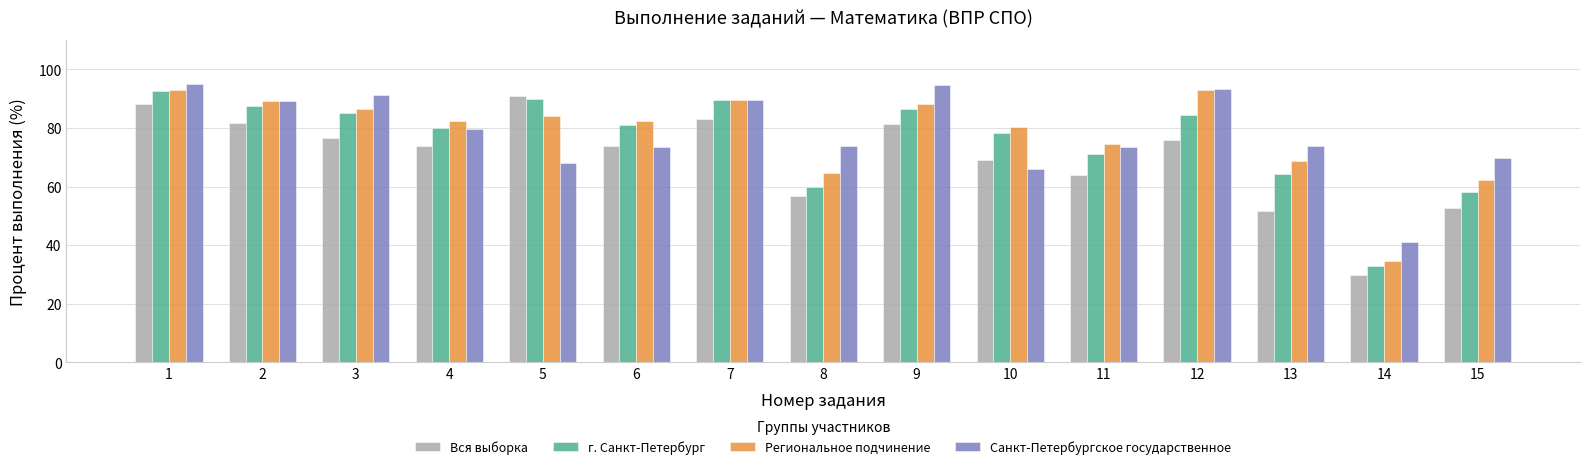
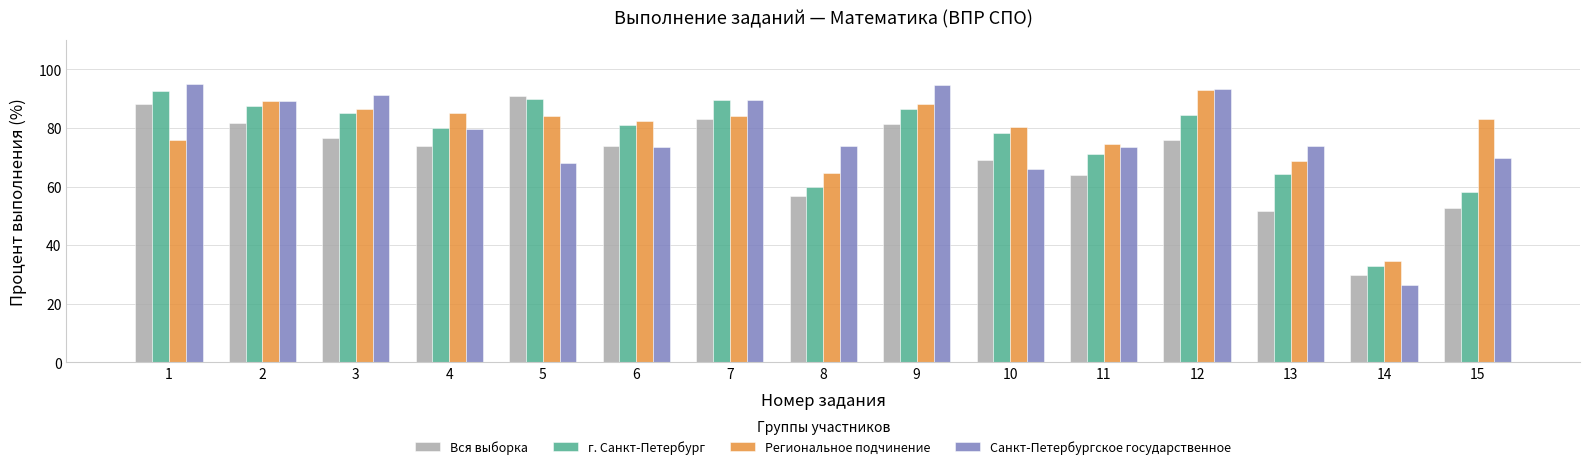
  {
    "Вся выборка": {
      "1": 88,
      "2": 82,
      "3": 77,
      "4": 74,
      "5": 91,
      "6": 74,
      "7": 83,
      "8": 57,
      "9": 81,
      "10": 69,
      "11": 64,
      "12": 76,
      "13": 52,
      "14": 30,
      "15": 53
    },
    "г. Санкт-Петербург": {
      "1": 93,
      "2": 88,
      "3": 85,
      "4": 80,
      "5": 90,
      "6": 81,
      "7": 90,
      "8": 60,
      "9": 86,
      "10": 78,
      "11": 71,
      "12": 85,
      "13": 64,
      "14": 33,
      "15": 58
    },
    "Региональное подчинение": {
-     "1": 93,
+     "1": 76,
      "2": 89,
      "3": 86,
-     "4": 82,
+     "4": 85,
      "5": 84,
      "6": 82,
-     "7": 90,
+     "7": 84,
      "8": 65,
      "9": 88,
      "10": 80,
      "11": 74,
      "12": 93,
      "13": 69,
      "14": 35,
-     "15": 62
+     "15": 83
    },
    "Санкт-Петербургское государственное": {
      "1": 95,
      "2": 89,
      "3": 91,
      "4": 80,
      "5": 68,
      "6": 73,
      "7": 89,
      "8": 74,
      "9": 95,
      "10": 66,
      "11": 73,
      "12": 93,
      "13": 74,
-     "14": 41,
+     "14": 26,
      "15": 70
    }
  }
